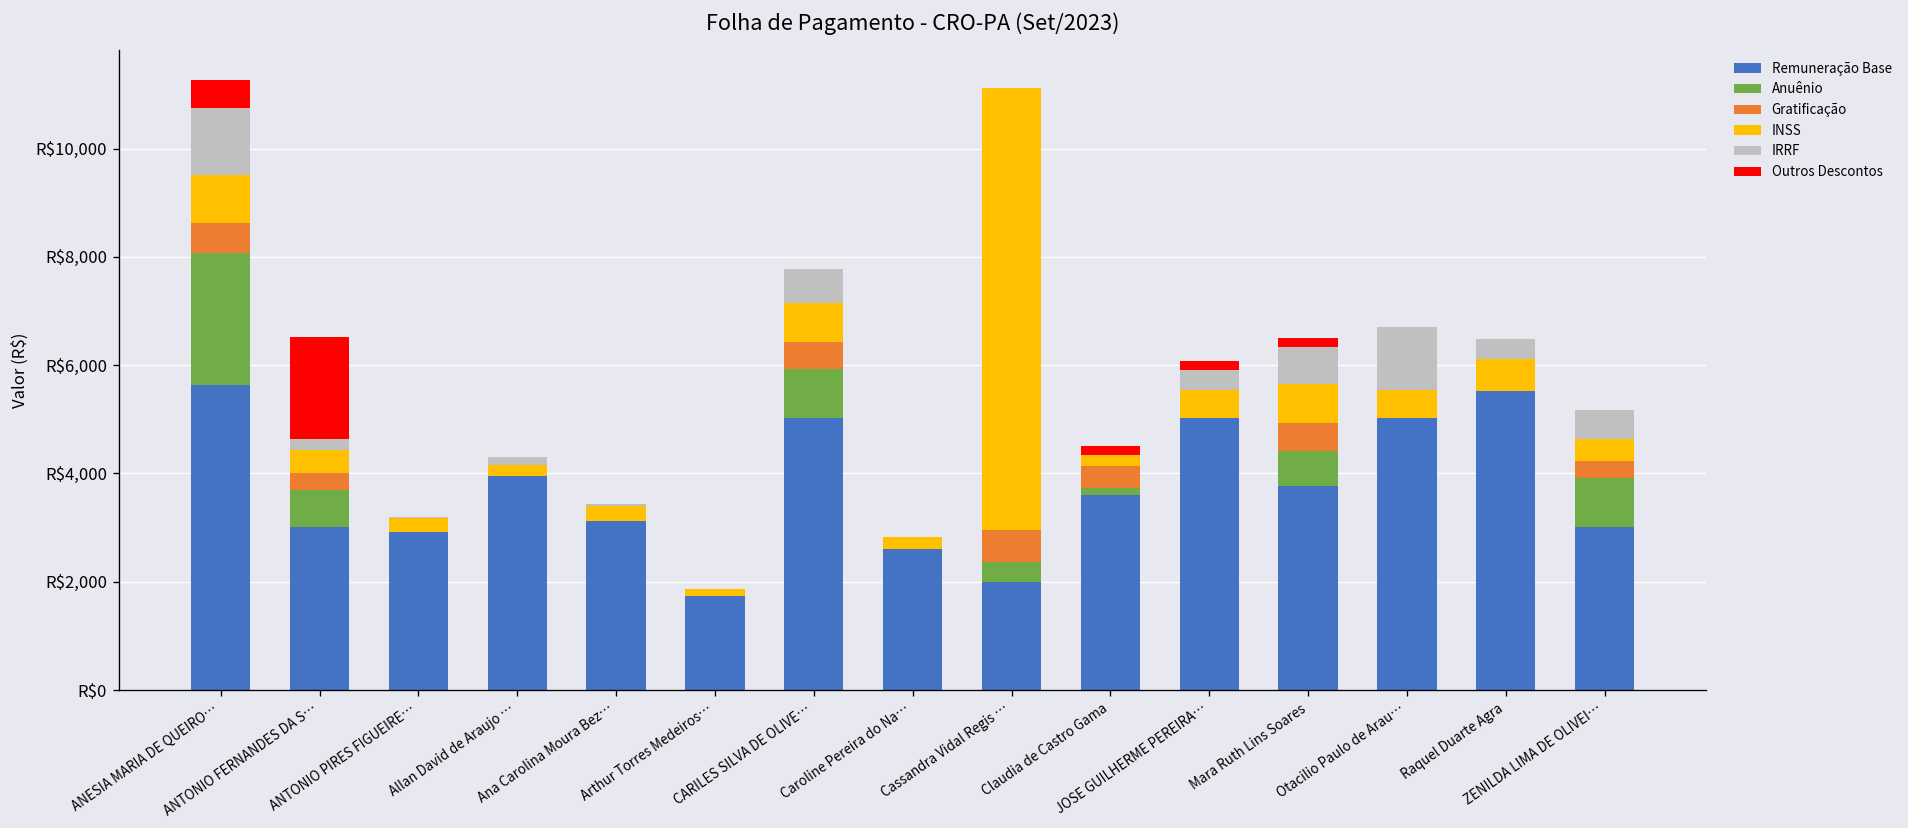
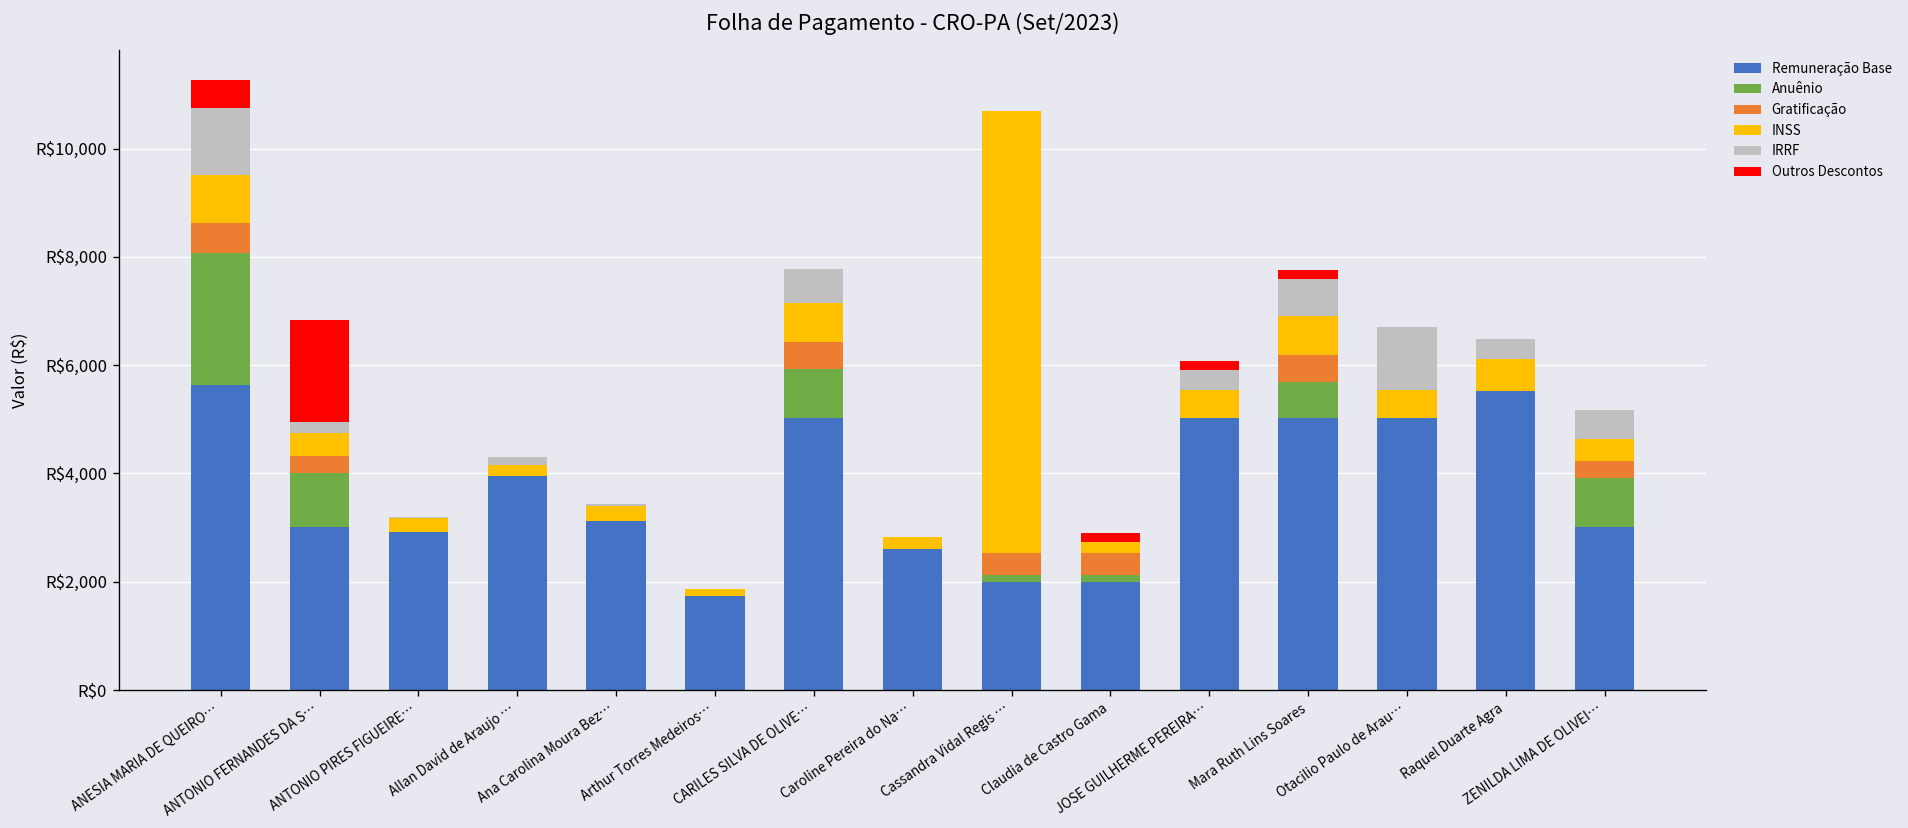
  {
    "Remuneração Base": {
      "ANESIA MARIA DE QUEIRO…": "R$5,600",
      "ANTONIO FERNANDES DA S…": "R$3,000",
      "ANTONIO PIRES FIGUEIRE…": "R$2,900",
      "Allan David de Araujo …": "R$4,000",
      "Ana Carolina Moura Bez…": "R$3,100",
      "Arthur Torres Medeiros…": "R$1,700",
      "CARILES SILVA DE OLIVE…": "R$5,000",
      "Caroline Pereira do Na…": "R$2,600",
      "Cassandra Vidal Regis …": "R$2,000",
-     "Claudia de Castro Gama": "R$3,600",
+     "Claudia de Castro Gama": "R$2,000",
      "JOSE GUILHERME PEREIRA…": "R$5,000",
-     "Mara Ruth Lins Soares": "R$3,800",
+     "Mara Ruth Lins Soares": "R$5,000",
      "Otacilio Paulo de Arau…": "R$5,000",
      "Raquel Duarte Agra": "R$5,500",
      "ZENILDA LIMA DE OLIVEI…": "R$3,000"
    },
    "Anuênio": {
      "ANESIA MARIA DE QUEIRO…": "R$2,400",
-     "ANTONIO FERNANDES DA S…": "R$700",
+     "ANTONIO FERNANDES DA S…": "R$1,000",
      "ANTONIO PIRES FIGUEIRE…": "R$0",
      "Allan David de Araujo …": "R$0",
      "Ana Carolina Moura Bez…": "R$0",
      "Arthur Torres Medeiros…": "R$0",
      "CARILES SILVA DE OLIVE…": "R$900",
      "Caroline Pereira do Na…": "R$0",
-     "Cassandra Vidal Regis …": "R$400",
+     "Cassandra Vidal Regis …": "R$100",
      "Claudia de Castro Gama": "R$100",
      "JOSE GUILHERME PEREIRA…": "R$0",
      "Mara Ruth Lins Soares": "R$700",
      "Otacilio Paulo de Arau…": "R$0",
      "Raquel Duarte Agra": "R$0",
      "ZENILDA LIMA DE OLIVEI…": "R$900"
    },
    "Gratificação": {
      "ANESIA MARIA DE QUEIRO…": "R$600",
      "ANTONIO FERNANDES DA S…": "R$300",
      "ANTONIO PIRES FIGUEIRE…": "R$0",
      "Allan David de Araujo …": "R$0",
      "Ana Carolina Moura Bez…": "R$0",
      "Arthur Torres Medeiros…": "R$0",
      "CARILES SILVA DE OLIVE…": "R$500",
      "Caroline Pereira do Na…": "R$0",
-     "Cassandra Vidal Regis …": "R$600",
+     "Cassandra Vidal Regis …": "R$400",
      "Claudia de Castro Gama": "R$400",
      "JOSE GUILHERME PEREIRA…": "R$0",
      "Mara Ruth Lins Soares": "R$500",
      "Otacilio Paulo de Arau…": "R$0",
      "Raquel Duarte Agra": "R$0",
      "ZENILDA LIMA DE OLIVEI…": "R$300"
    },
    "INSS": {
      "ANESIA MARIA DE QUEIRO…": "R$900",
      "ANTONIO FERNANDES DA S…": "R$400",
      "ANTONIO PIRES FIGUEIRE…": "R$300",
      "Allan David de Araujo …": "R$200",
      "Ana Carolina Moura Bez…": "R$300",
      "Arthur Torres Medeiros…": "R$100",
      "CARILES SILVA DE OLIVE…": "R$700",
      "Caroline Pereira do Na…": "R$200",
      "Cassandra Vidal Regis …": "R$8,200",
      "Claudia de Castro Gama": "R$200",
      "JOSE GUILHERME PEREIRA…": "R$500",
      "Mara Ruth Lins Soares": "R$700",
      "Otacilio Paulo de Arau…": "R$500",
      "Raquel Duarte Agra": "R$600",
      "ZENILDA LIMA DE OLIVEI…": "R$400"
    },
    "IRRF": {
      "ANESIA MARIA DE QUEIRO…": "R$1,200",
      "ANTONIO FERNANDES DA S…": "R$200",
      "Allan David de Araujo …": "R$100",
      "Arthur Torres Medeiros…": "R$0",
      "CARILES SILVA DE OLIVE…": "R$600",
      "Caroline Pereira do Na…": "R$0",
      "Cassandra Vidal Regis …": "R$0",
      "Claudia de Castro Gama": "R$0",
      "JOSE GUILHERME PEREIRA…": "R$400",
      "Mara Ruth Lins Soares": "R$700",
      "Otacilio Paulo de Arau…": "R$1,200",
      "Raquel Duarte Agra": "R$400",
      "ZENILDA LIMA DE OLIVEI…": "R$500"
    },
    "Outros Descontos": {
      "ANESIA MARIA DE QUEIRO…": "R$500",
      "ANTONIO FERNANDES DA S…": "R$1,900",
      "ANTONIO PIRES FIGUEIRE…": "R$0",
      "Allan David de Araujo …": "R$0",
      "Ana Carolina Moura Bez…": "R$0",
      "Arthur Torres Medeiros…": "R$0",
      "CARILES SILVA DE OLIVE…": "R$0",
      "Caroline Pereira do Na…": "R$0",
      "Cassandra Vidal Regis …": "R$0",
      "Claudia de Castro Gama": "R$200",
      "JOSE GUILHERME PEREIRA…": "R$200",
      "Mara Ruth Lins Soares": "R$200",
      "Otacilio Paulo de Arau…": "R$0",
      "Raquel Duarte Agra": "R$0",
      "ZENILDA LIMA DE OLIVEI…": "R$0"
    }
  }
